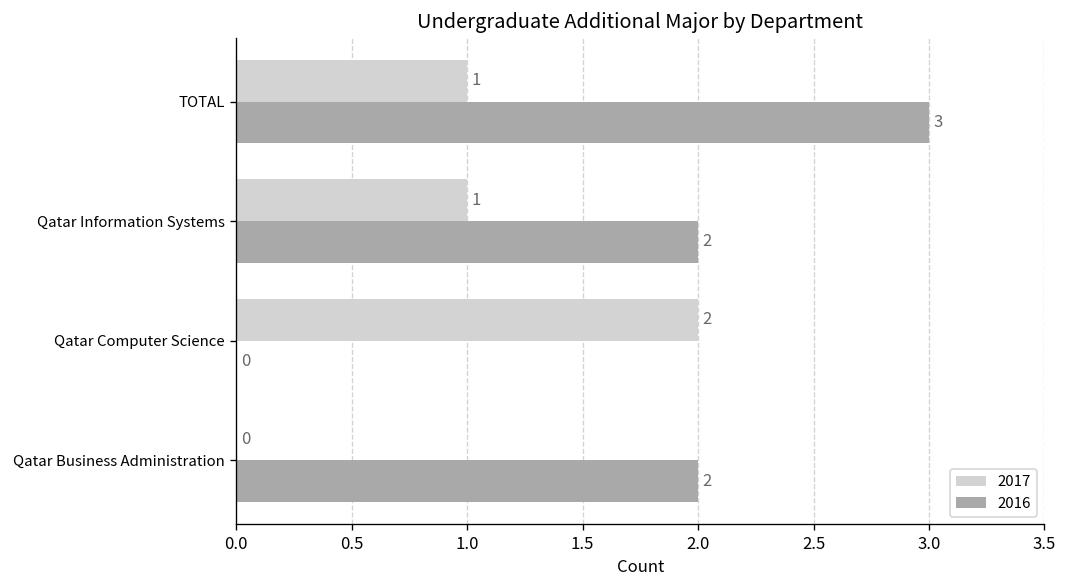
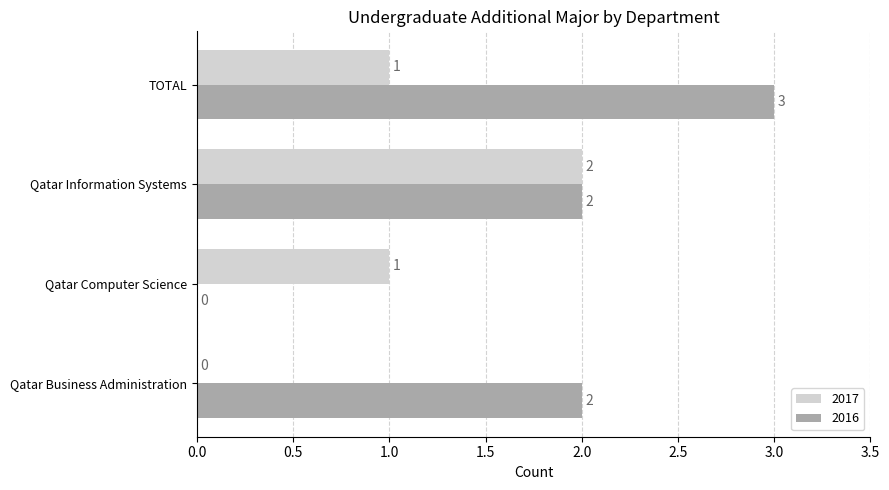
  {
    "2017": {
      "TOTAL": 1,
-     "Qatar Information Systems": 1,
-     "Qatar Computer Science": 2,
+     "Qatar Information Systems": 2,
+     "Qatar Computer Science": 1,
      "Qatar Business Administration": 0
    },
    "2016": {
      "TOTAL": 3,
      "Qatar Information Systems": 2,
      "Qatar Computer Science": 0,
      "Qatar Business Administration": 2
    }
  }
